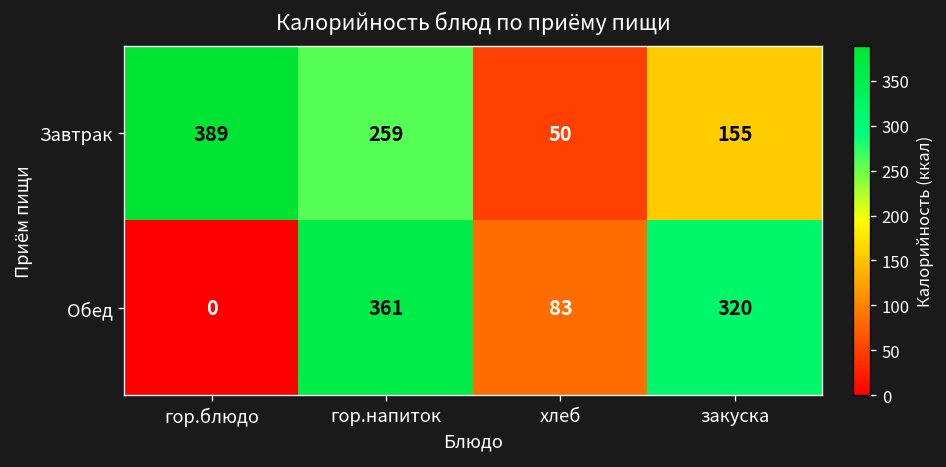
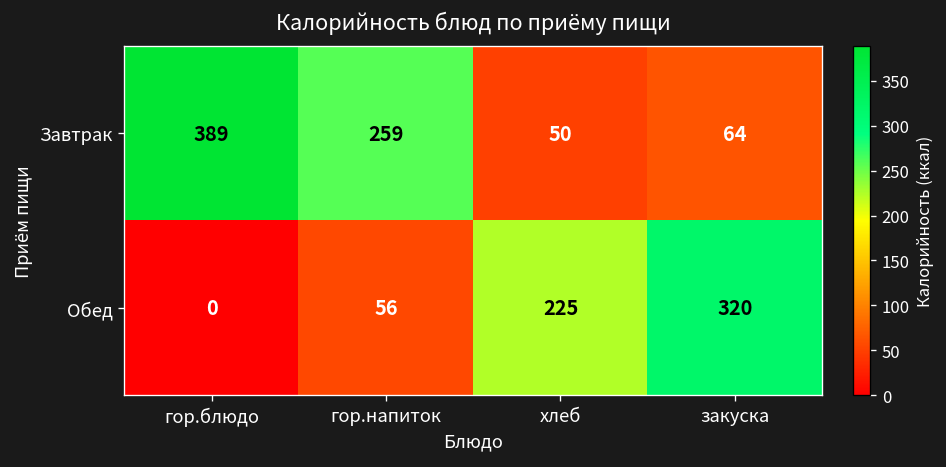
  {
    "Завтрак": {
      "гор.блюдо": 389,
      "гор.напиток": 259,
      "хлеб": 50,
-     "закуска": 155
+     "закуска": 64
    },
    "Обед": {
      "гор.блюдо": 0,
-     "гор.напиток": 361,
-     "хлеб": 83,
+     "гор.напиток": 56,
+     "хлеб": 225,
      "закуска": 320
    }
  }
